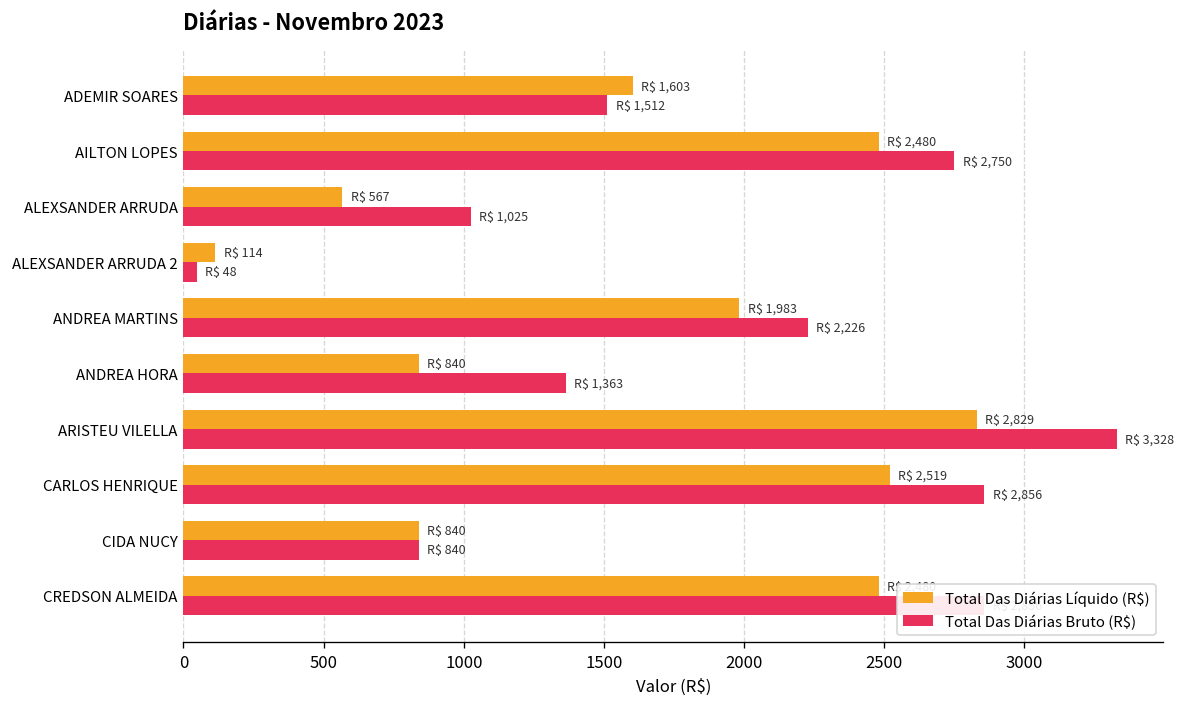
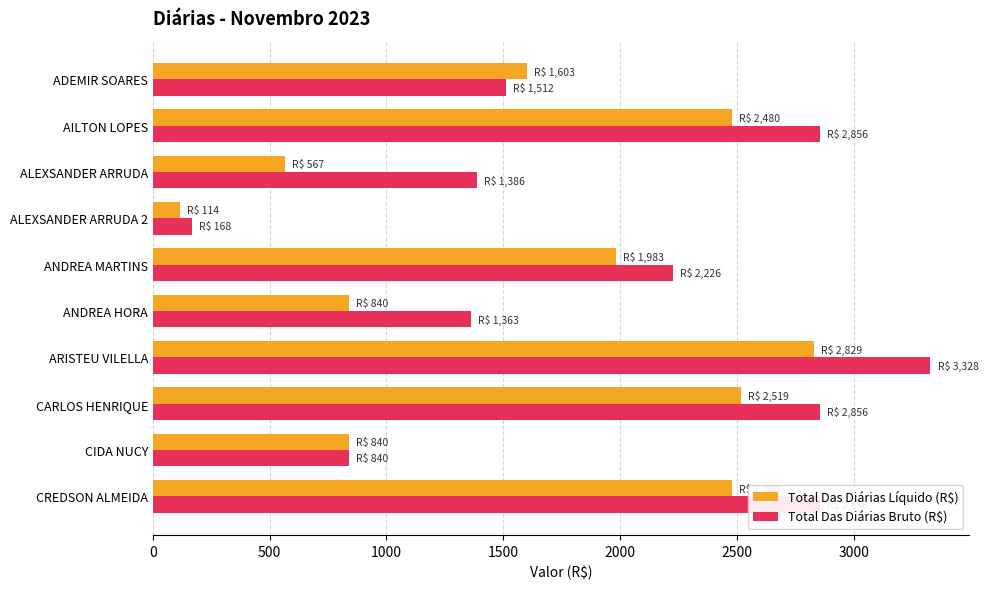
  {
    "Total Das Diárias Líquido (R$)": {
      "ADEMIR SOARES": "1,603",
      "AILTON LOPES": "2,480",
      "ALEXSANDER ARRUDA": "567",
      "ALEXSANDER ARRUDA 2": "114",
      "ANDREA MARTINS": "1,983",
      "ANDREA HORA": "840",
      "ARISTEU VILELLA": "2,829",
      "CARLOS HENRIQUE": "2,519",
      "CIDA NUCY": "840"
    },
    "Total Das Diárias Bruto (R$)": {
      "ADEMIR SOARES": "1,512",
-     "AILTON LOPES": "2,750",
-     "ALEXSANDER ARRUDA": "1,025",
-     "ALEXSANDER ARRUDA 2": "48",
+     "AILTON LOPES": "2,856",
+     "ALEXSANDER ARRUDA": "1,386",
+     "ALEXSANDER ARRUDA 2": "168",
      "ANDREA MARTINS": "2,226",
      "ANDREA HORA": "1,363",
      "ARISTEU VILELLA": "3,328",
      "CARLOS HENRIQUE": "2,856",
      "CIDA NUCY": "840"
    }
  }
